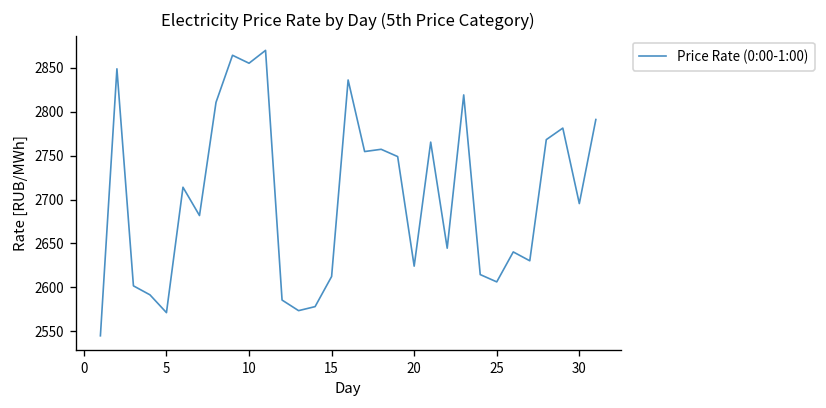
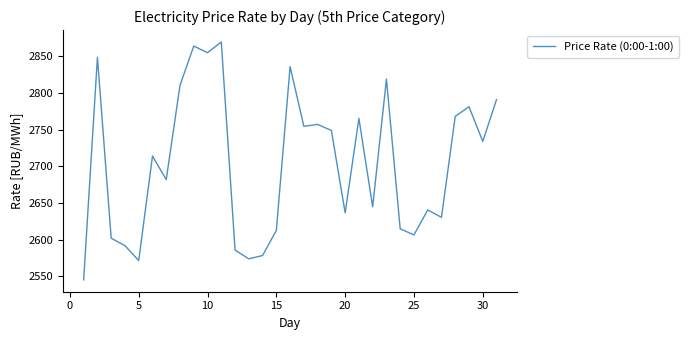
  {
    "5": 2570,
    "10": 2850,
    "15": 2610,
-   "20": 2620,
+   "20": 2640,
    "25": 2610,
-   "30": 2700
+   "30": 2730
  }
